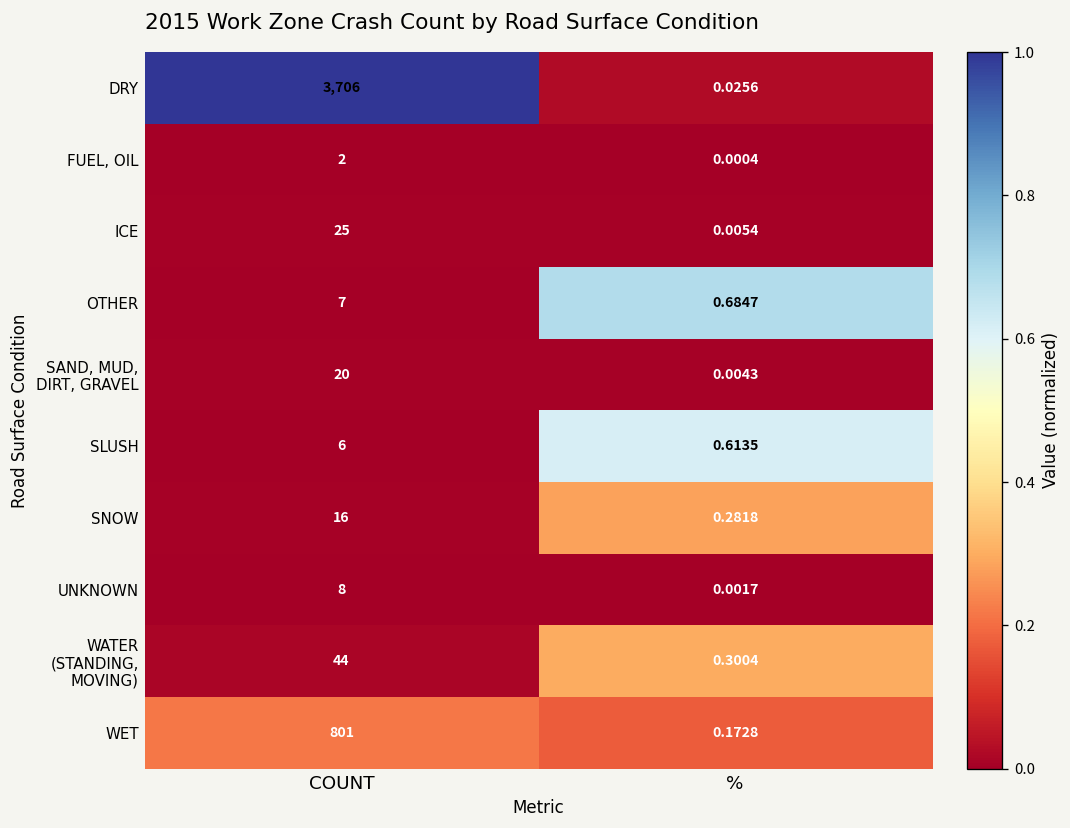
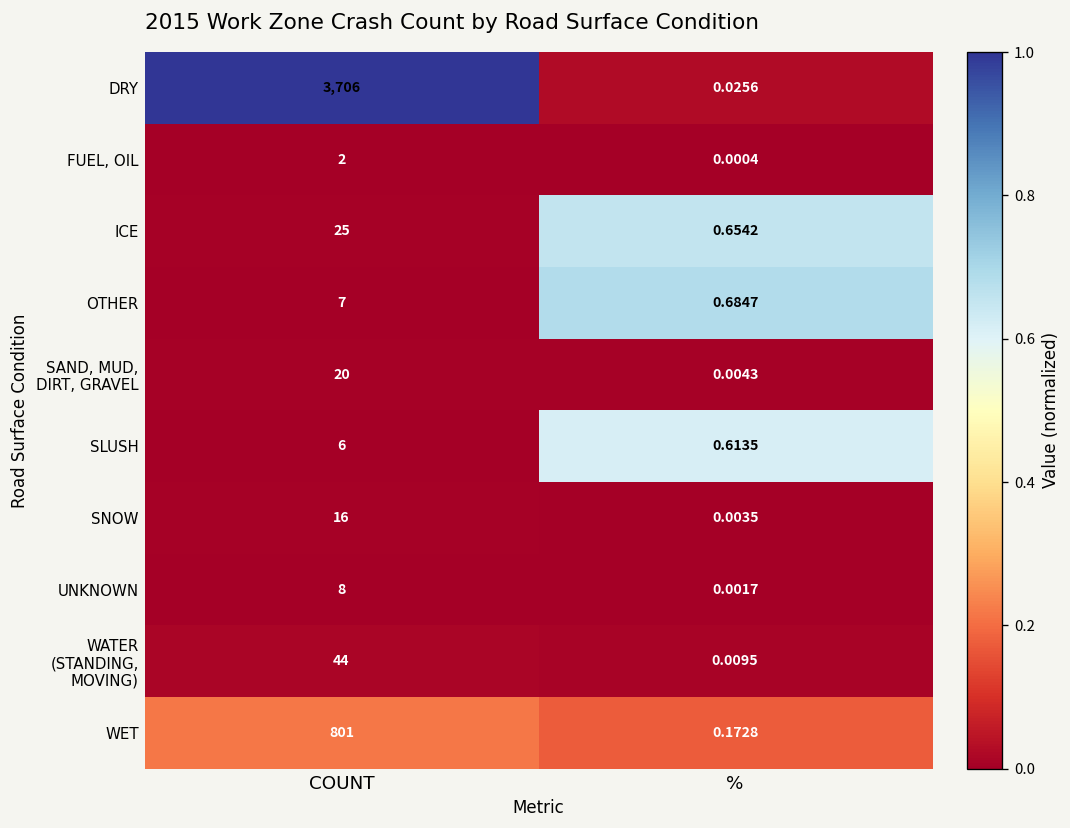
  {
    "DRY": {
      "COUNT": "3,706",
      "%": "0.0256"
    },
    "FUEL, OIL": {
      "COUNT": "2",
      "%": "0.0004"
    },
    "ICE": {
      "COUNT": "25",
-     "%": "0.0054"
+     "%": "0.6542"
    },
    "OTHER": {
      "COUNT": "7",
      "%": "0.6847"
    },
    "SAND, MUD, DIRT, GRAVEL": {
      "COUNT": "20",
      "%": "0.0043"
    },
    "SLUSH": {
      "COUNT": "6",
      "%": "0.6135"
    },
    "SNOW": {
      "COUNT": "16",
-     "%": "0.2818"
+     "%": "0.0035"
    },
    "UNKNOWN": {
      "COUNT": "8",
      "%": "0.0017"
    },
    "WATER (STANDING, MOVING)": {
      "COUNT": "44",
-     "%": "0.3004"
+     "%": "0.0095"
    },
    "WET": {
      "COUNT": "801",
      "%": "0.1728"
    }
  }
